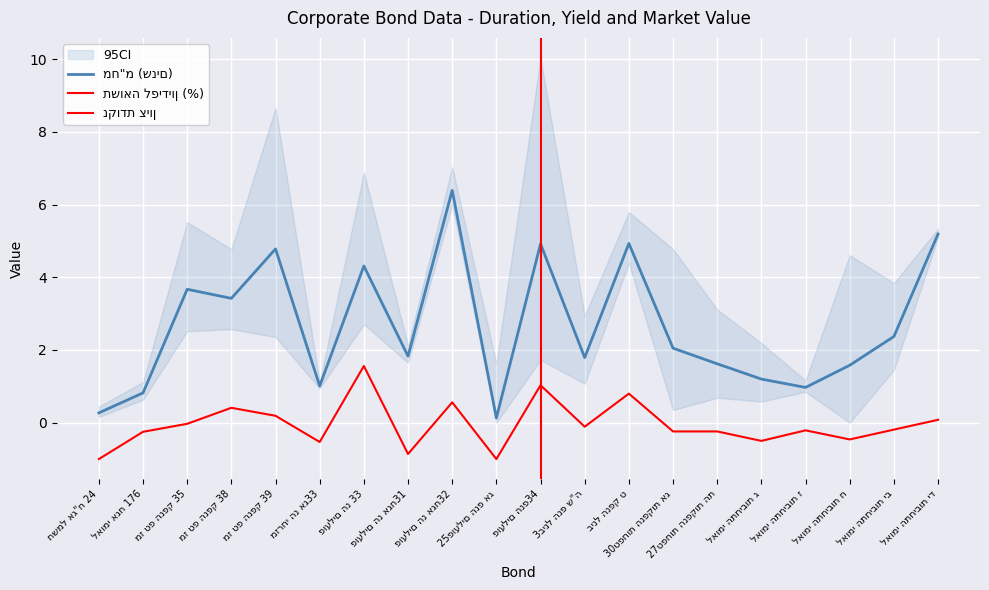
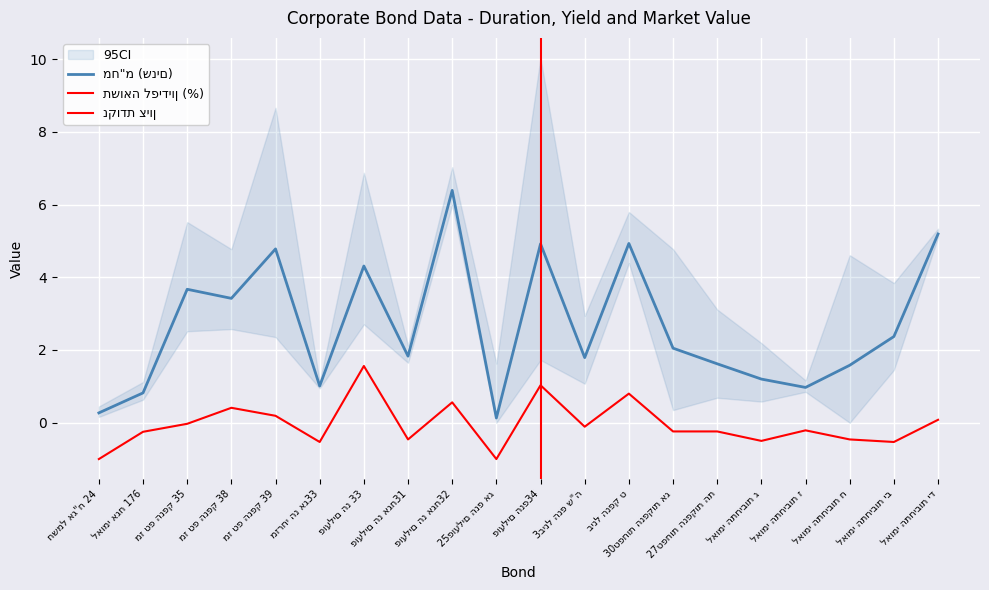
  {
    "תשואה לפידיון (%)": {
      "חשמל אג\"ח 24": -1.0,
      "לאומי אגח 176": -0.3,
      "מז טפ הנפק 35": 0.0,
      "מז טפ הנפק 38": 0.4,
      "מז טפ הנפק 39": 0.2,
      "מזרחי הנ אג33": -0.5,
      "פועלים הנ 33": 1.6,
-     "פועלים הנ אגח31": -0.9,
+     "פועלים הנ אגח31": -0.5,
      "פועלים הנ אגח32": 0.6,
      "25פועלים הנפ אג": -1.0,
      "פועלים הנפ34": 1.0,
      "3בינל הנפ ש\"ה": -0.1,
      "בינל הנפק ט": 0.8,
      "30טפחות הנפקות אג": -0.2,
      "27טפחות הנפקות הת": -0.2,
      "לאומי התחיבות ג": -0.5,
      "לאומי התחיבות ז": -0.2,
      "לאומי התחיבות ח": -0.5,
-     "לאומי התחיבות יב": -0.2,
+     "לאומי התחיבות יב": -0.5,
      "לאומי התחיבות יד": 0.1
    }
  }
